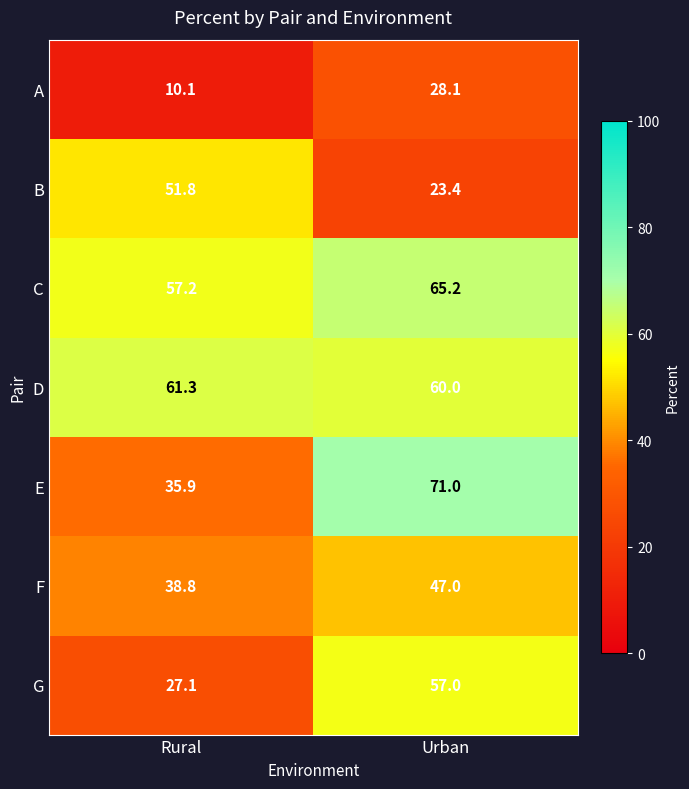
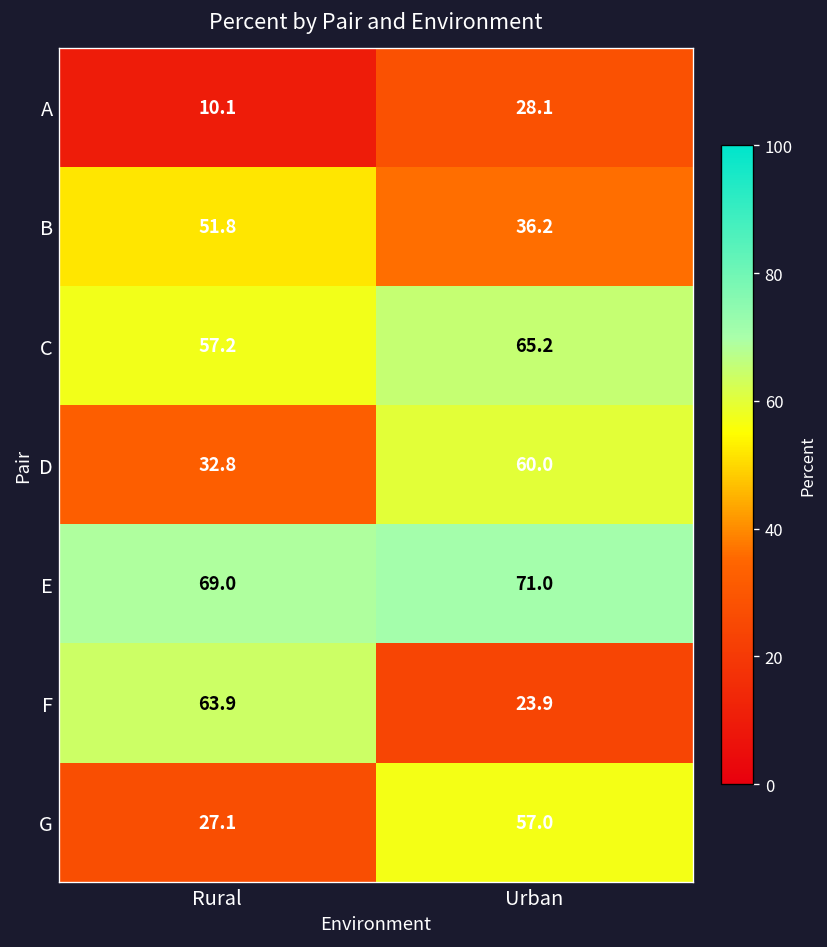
  {
    "A": {
      "Rural": 10.1,
      "Urban": 28.1
    },
    "B": {
      "Rural": 51.8,
-     "Urban": 23.4
+     "Urban": 36.2
    },
    "C": {
      "Rural": 57.2,
      "Urban": 65.2
    },
    "D": {
-     "Rural": 61.3,
+     "Rural": 32.8,
      "Urban": 60.0
    },
    "E": {
-     "Rural": 35.9,
+     "Rural": 69.0,
      "Urban": 71.0
    },
    "F": {
-     "Rural": 38.8,
-     "Urban": 47.0
+     "Rural": 63.9,
+     "Urban": 23.9
    },
    "G": {
      "Rural": 27.1,
      "Urban": 57.0
    }
  }
